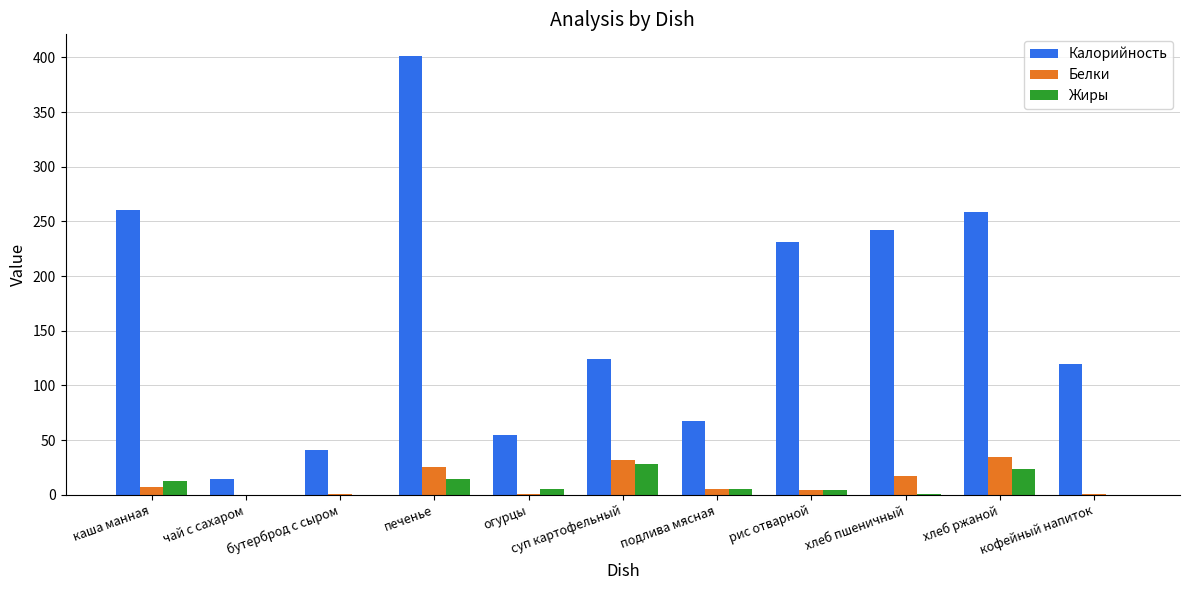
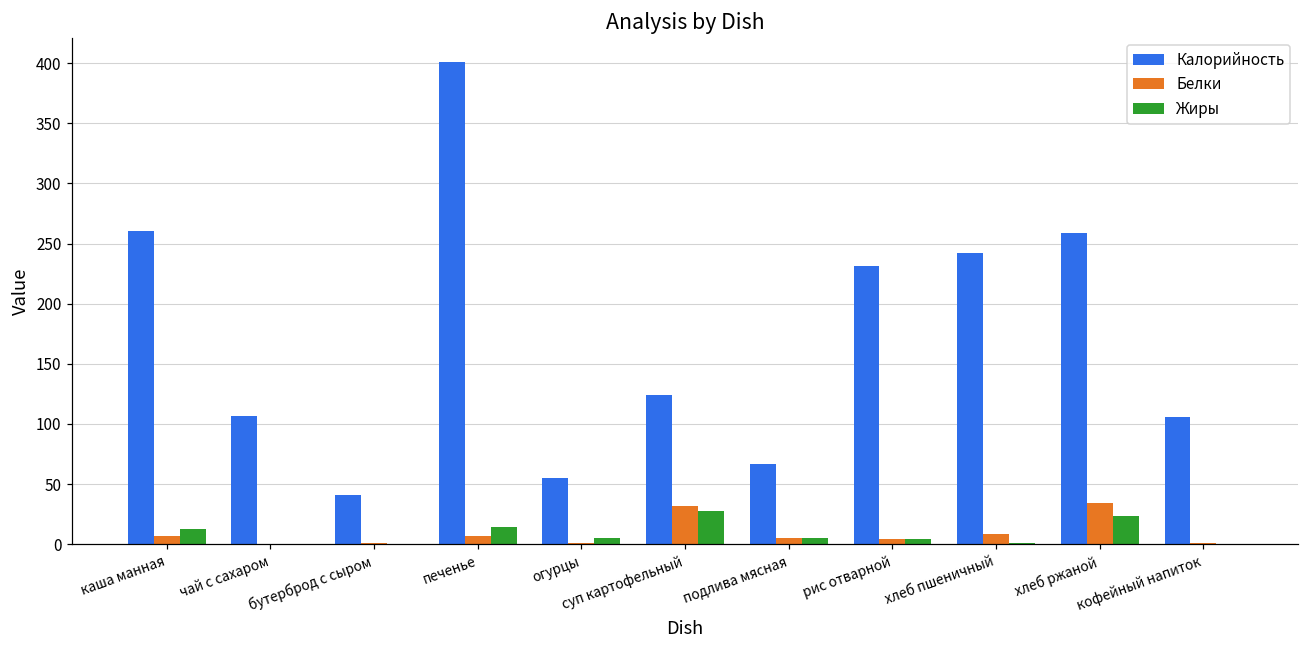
  {
    "Калорийность": {
      "каша манная": 260,
-     "чай с сахаром": 14,
+     "чай с сахаром": 107,
      "бутерброд с сыром": 41,
      "печенье": 401,
      "огурцы": 55,
      "суп картофельный": 124,
      "подлива мясная": 67,
      "рис отварной": 231,
      "хлеб пшеничный": 242,
      "хлеб ржаной": 259,
-     "кофейный напиток": 120
+     "кофейный напиток": 106
    },
    "Белки": {
      "каша манная": 7,
      "чай с сахаром": 0,
-     "печенье": 26,
+     "печенье": 7,
      "суп картофельный": 32,
      "подлива мясная": 5,
      "рис отварной": 4,
-     "хлеб пшеничный": 17,
+     "хлеб пшеничный": 8,
      "хлеб ржаной": 34
    },
    "Жиры": {
      "каша манная": 13,
      "чай с сахаром": 0,
      "бутерброд с сыром": 0,
      "печенье": 14,
      "огурцы": 5,
      "суп картофельный": 28,
      "подлива мясная": 5,
      "рис отварной": 4,
      "хлеб ржаной": 23,
      "кофейный напиток": 0
    }
  }
